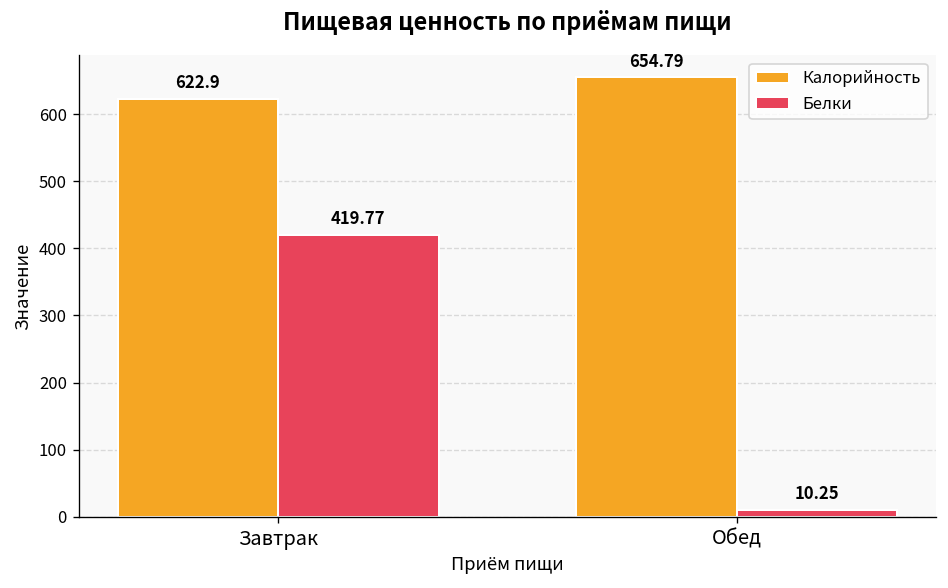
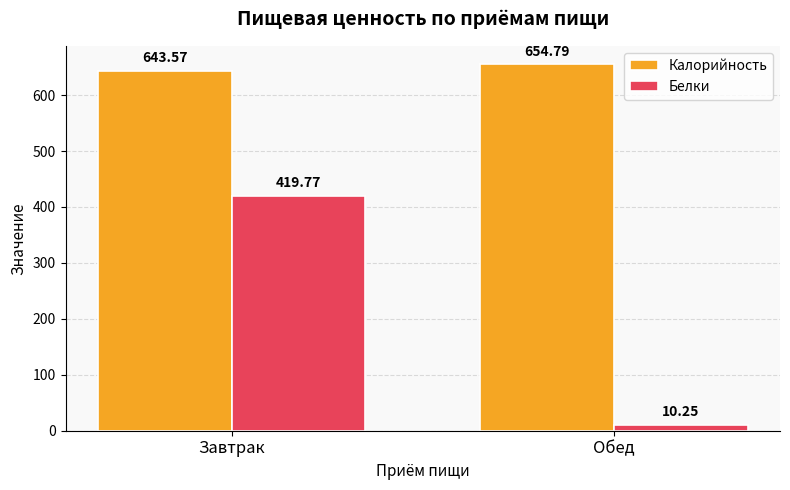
  {
    "Калорийность": {
-     "Завтрак": 622.9,
+     "Завтрак": 643.57,
      "Обед": 654.79
    },
    "Белки": {
      "Завтрак": 419.77,
      "Обед": 10.25
    }
  }
